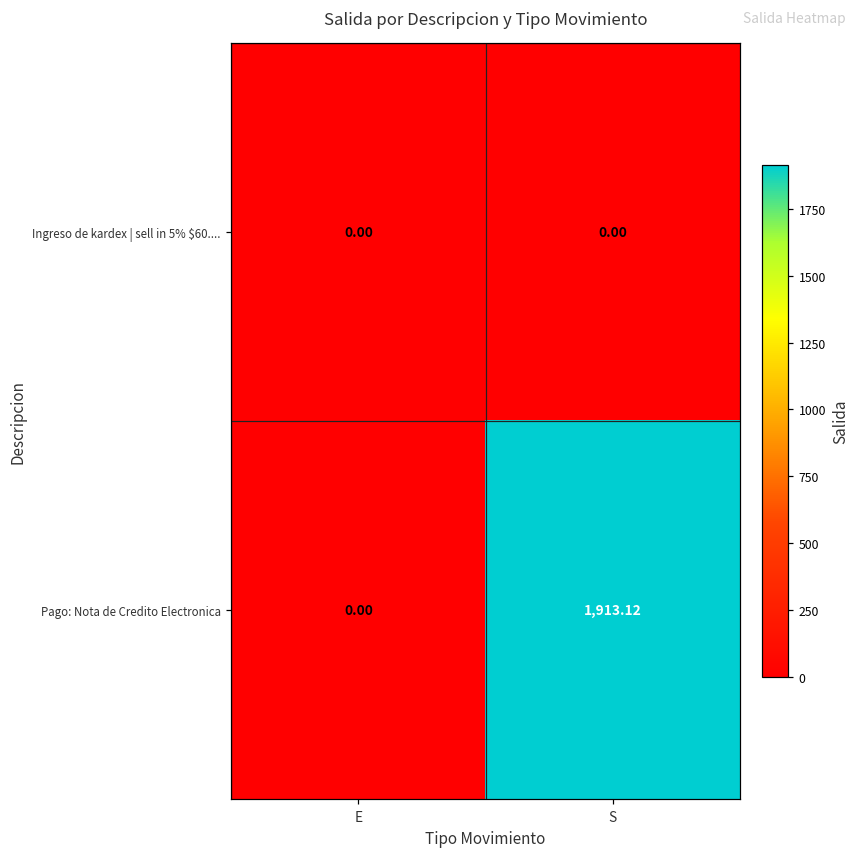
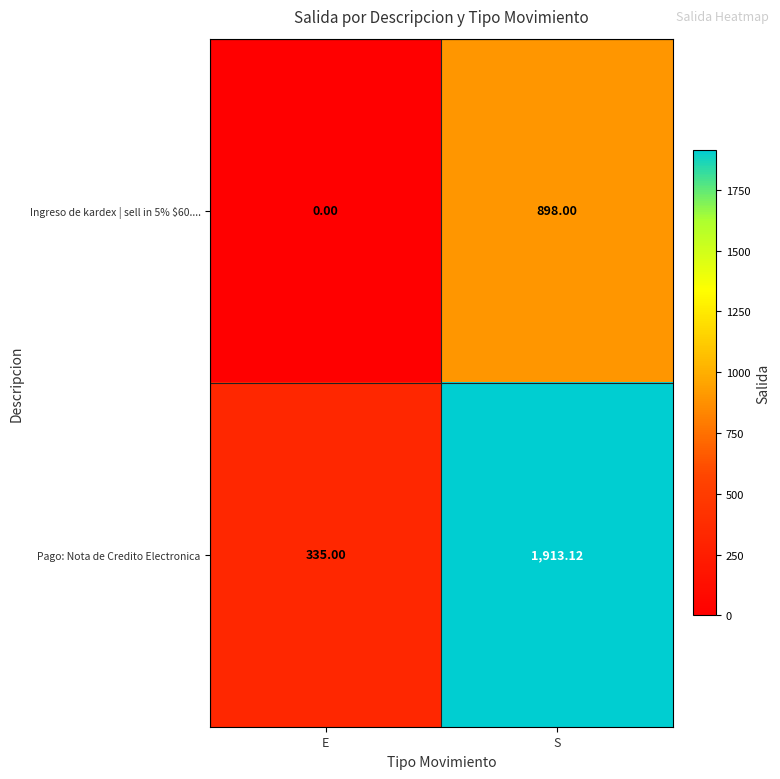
  {
    "Ingreso de kardex | sell in 5% $60....": {
      "E": "0.00",
-     "S": "0.00"
+     "S": "898.00"
    },
    "Pago: Nota de Credito Electronica": {
-     "E": "0.00",
+     "E": "335.00",
      "S": "1,913.12"
    }
  }
